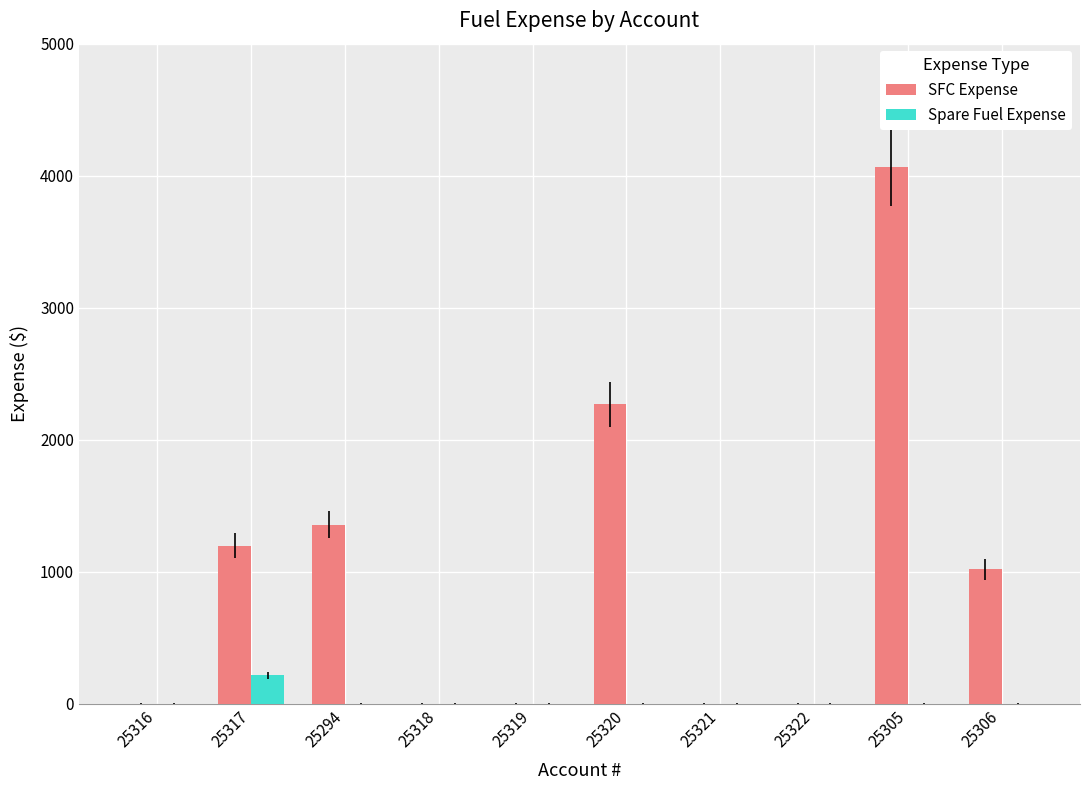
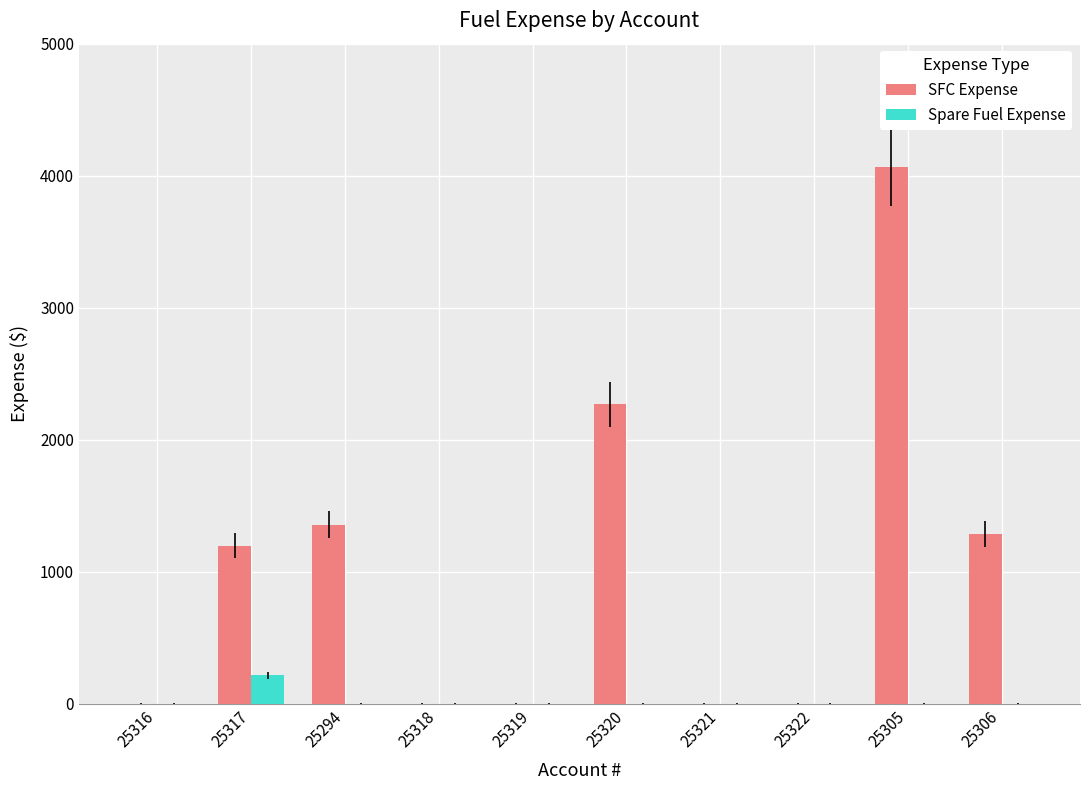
  {
    "SFC Expense": {
      "25316": 0,
      "25317": 1200,
      "25294": 1360,
      "25318": 0,
      "25319": 0,
      "25320": 2270,
      "25321": 0,
      "25322": 0,
      "25305": 4070,
-     "25306": 1020
+     "25306": 1290
    },
    "Spare Fuel Expense": {
      "25316": 0,
      "25317": 220,
      "25294": 0,
      "25318": 0,
      "25319": 0,
      "25320": 0,
      "25321": 0,
      "25322": 0,
      "25305": 0,
      "25306": 0
    }
  }
